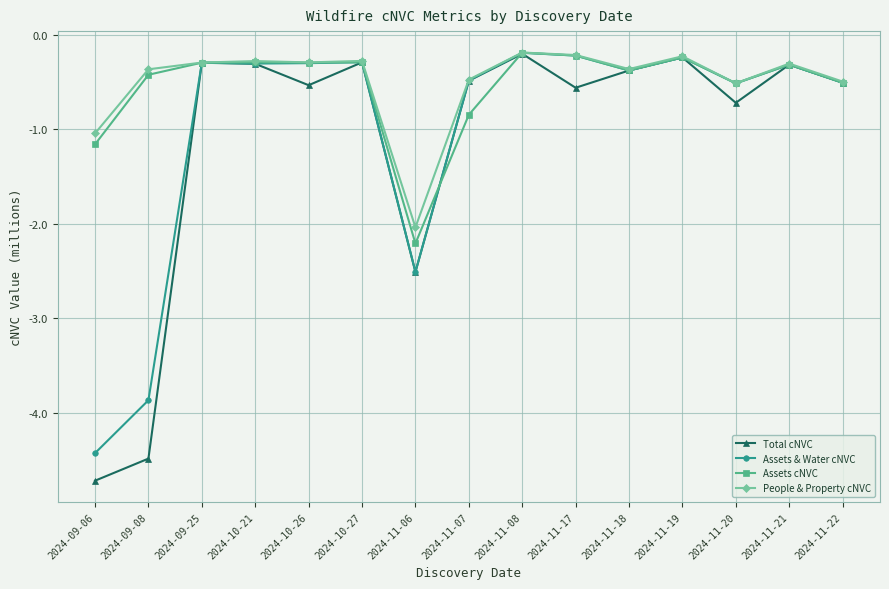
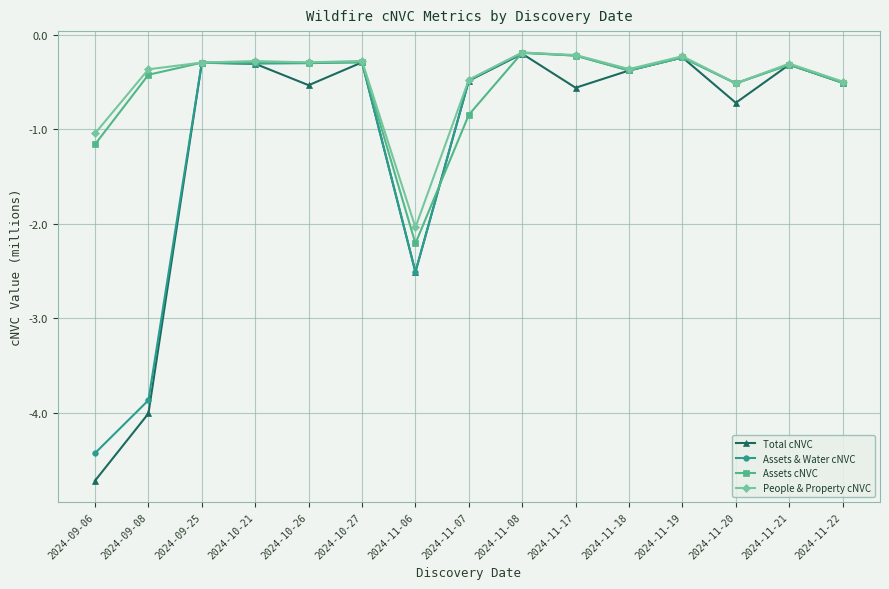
  {
    "Total cNVC": {
      "2024-09-06": -4.7,
-     "2024-09-08": -4.5,
+     "2024-09-08": -4.0,
      "2024-10-26": -0.5,
      "2024-11-17": -0.6,
      "2024-11-20": -0.7
    }
  }
